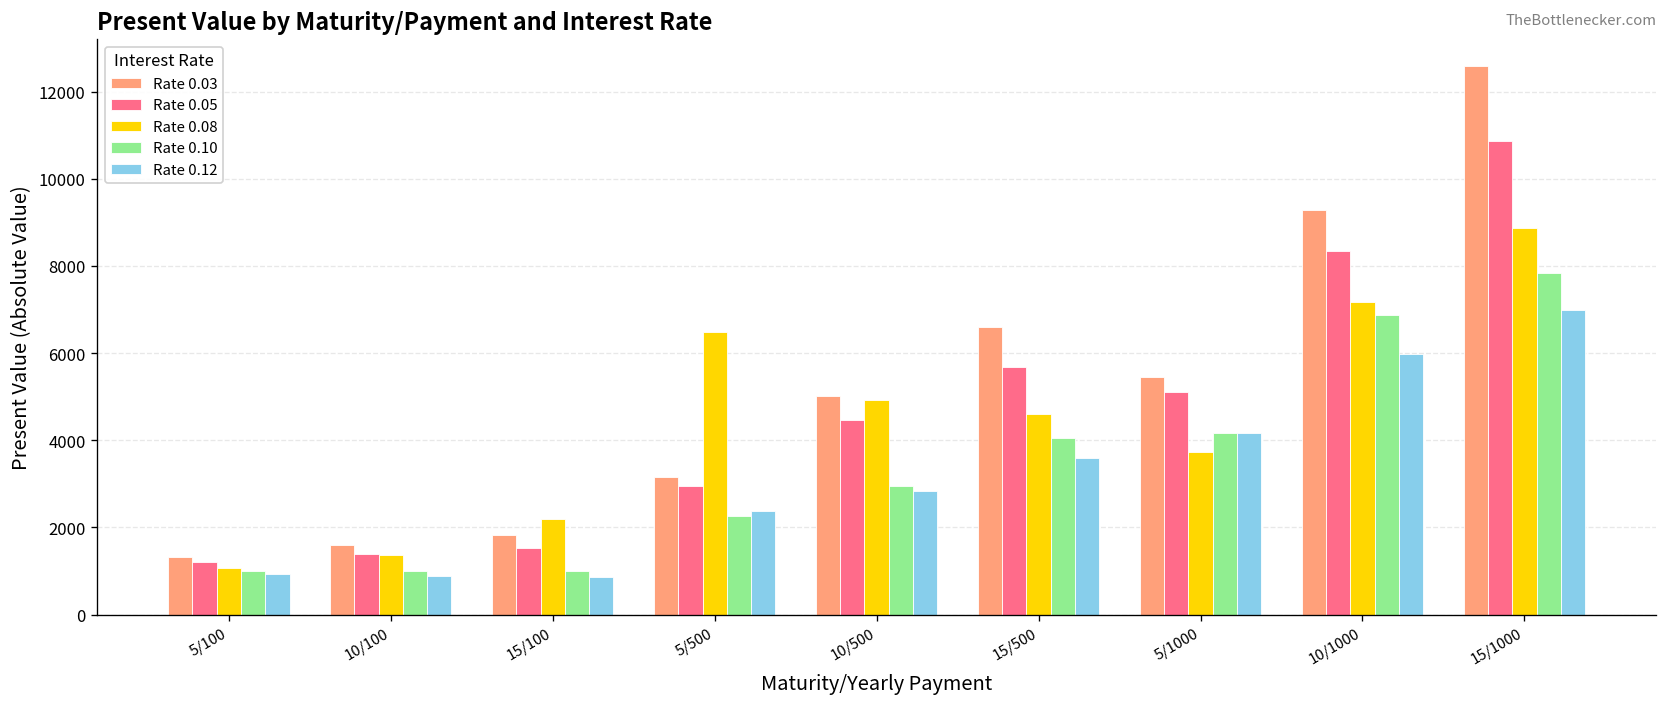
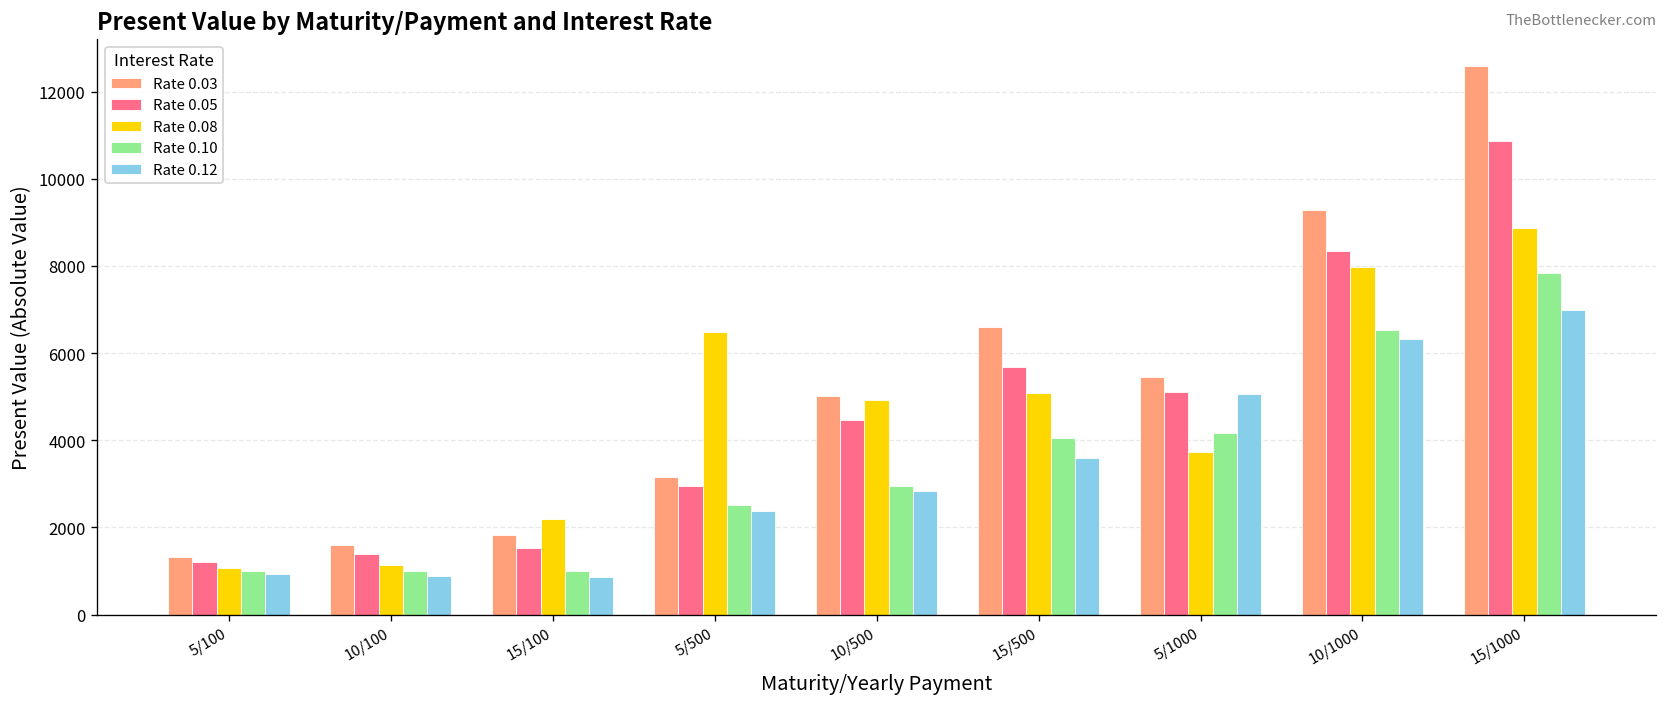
  {
    "Rate 0.08": {
      "5/100": 1100,
-     "10/100": 1400,
+     "10/100": 1100,
      "15/100": 2200,
      "5/500": 6500,
      "10/500": 4900,
-     "15/500": 4600,
+     "15/500": 5100,
      "5/1000": 3700,
-     "10/1000": 7200,
+     "10/1000": 8000,
      "15/1000": 8900
    },
    "Rate 0.10": {
      "5/100": 1000,
      "10/100": 1000,
      "15/100": 1000,
-     "5/500": 2300,
+     "5/500": 2500,
      "10/500": 3000,
      "15/500": 4000,
      "5/1000": 4200,
-     "10/1000": 6900,
+     "10/1000": 6500,
      "15/1000": 7800
    },
    "Rate 0.12": {
      "5/100": 900,
      "10/100": 900,
      "15/100": 900,
      "5/500": 2400,
      "10/500": 2800,
      "15/500": 3600,
-     "5/1000": 4200,
-     "10/1000": 6000,
+     "5/1000": 5100,
+     "10/1000": 6300,
      "15/1000": 7000
    }
  }
